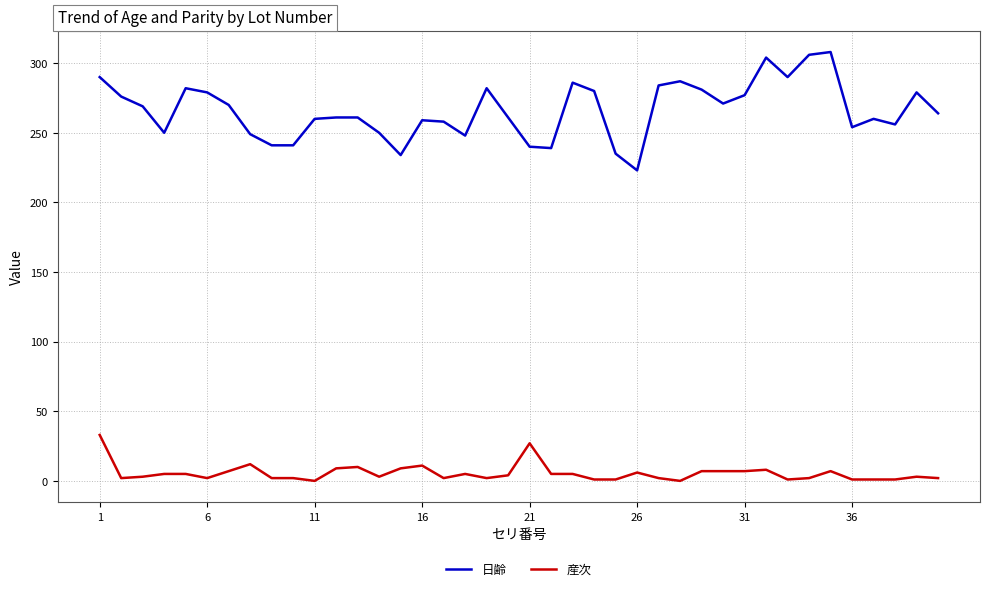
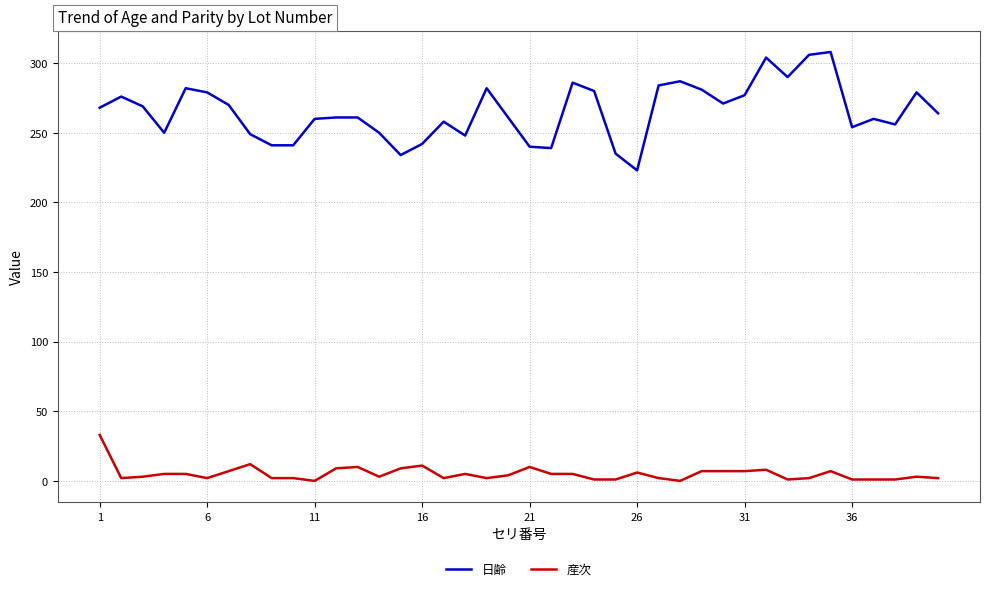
  {
    "日齢": {
-     "1": 290,
+     "1": 268,
      "6": 279,
      "11": 260,
-     "16": 259,
+     "16": 242,
      "21": 240,
      "26": 223,
      "31": 277,
      "36": 254
    },
    "産次": {
      "1": 33,
      "6": 2,
      "11": 0,
      "16": 11,
-     "21": 27,
+     "21": 10,
      "26": 6,
      "31": 7,
      "36": 1
    }
  }
